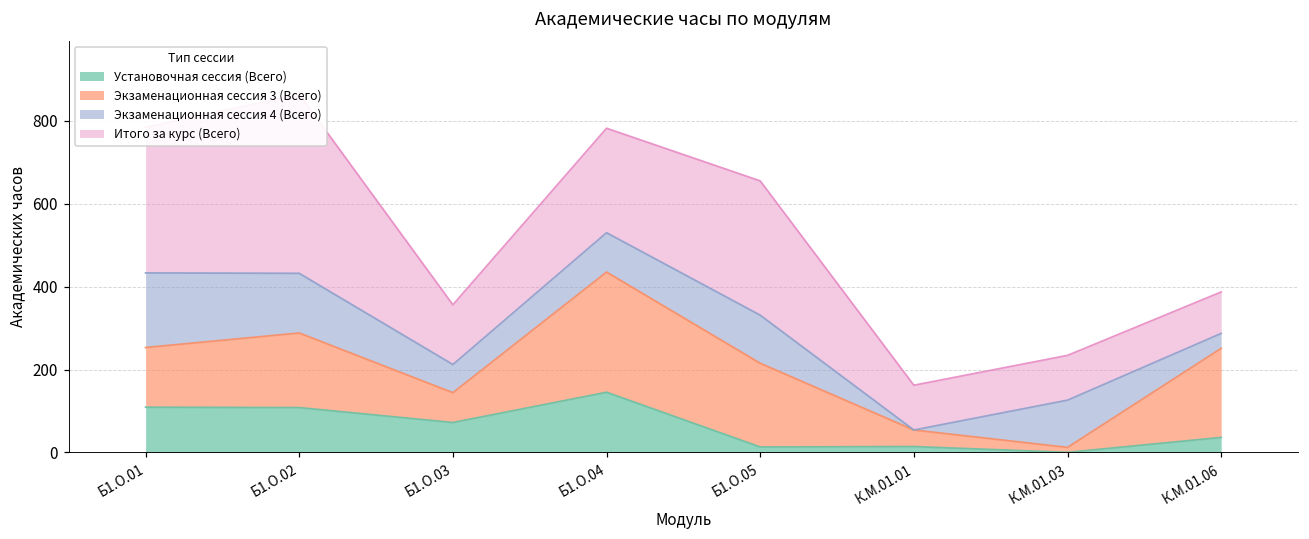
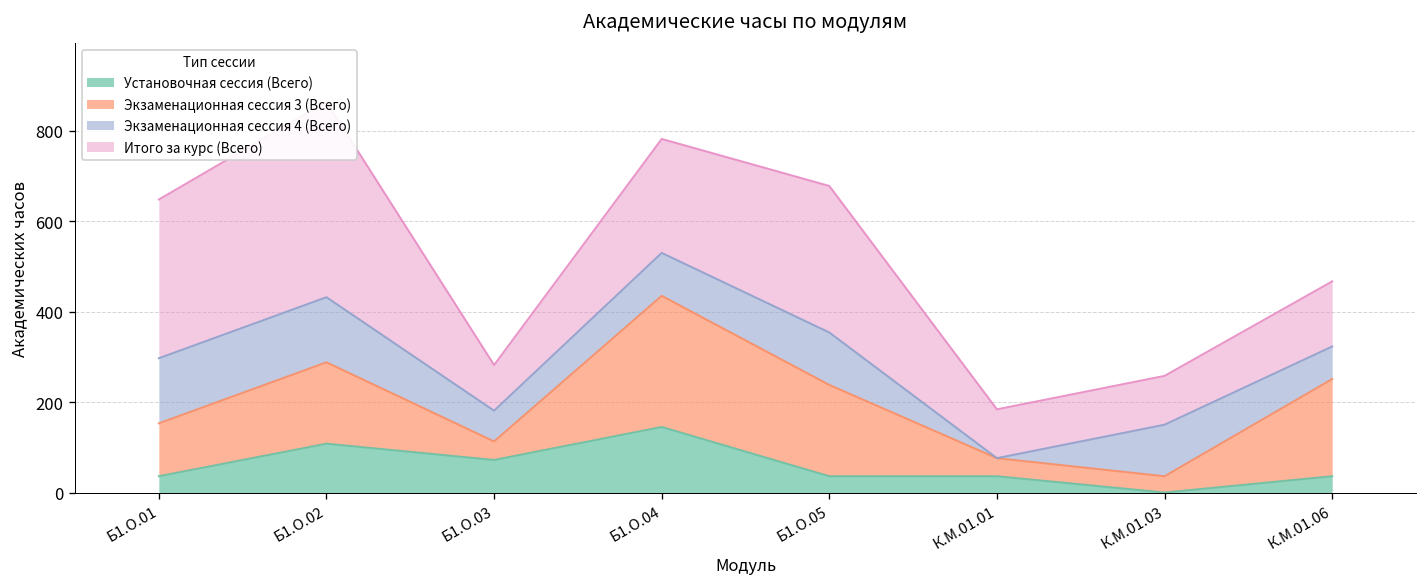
  {
    "Установочная сессия (Всего)": {
-     "Б1.О.01": 110,
+     "Б1.О.01": 40,
      "Б1.О.02": 110,
      "Б1.О.03": 70,
      "Б1.О.04": 150,
-     "Б1.О.05": 10,
-     "К.М.01.01": 10,
+     "Б1.О.05": 40,
+     "К.М.01.01": 40,
      "К.М.01.03": 0,
      "К.М.01.06": 40
    },
    "Экзаменационная сессия 3 (Всего)": {
-     "Б1.О.01": 140,
+     "Б1.О.01": 120,
      "Б1.О.02": 180,
-     "Б1.О.03": 70,
+     "Б1.О.03": 40,
      "Б1.О.04": 290,
      "Б1.О.05": 200,
-     "К.М.01.03": 10,
+     "К.М.01.03": 40,
      "К.М.01.06": 220
    },
    "Экзаменационная сессия 4 (Всего)": {
-     "Б1.О.01": 180,
+     "Б1.О.01": 140,
      "Б1.О.02": 140,
      "Б1.О.03": 70,
      "Б1.О.04": 100,
      "Б1.О.05": 120,
      "К.М.01.03": 110,
-     "К.М.01.06": 40
+     "К.М.01.06": 70
    },
    "Итого за курс (Всего)": {
-     "Б1.О.03": 140,
+     "Б1.О.03": 100,
      "Б1.О.04": 250,
      "Б1.О.05": 320,
      "К.М.01.01": 110,
      "К.М.01.03": 110,
-     "К.М.01.06": 100
+     "К.М.01.06": 140
    }
  }
